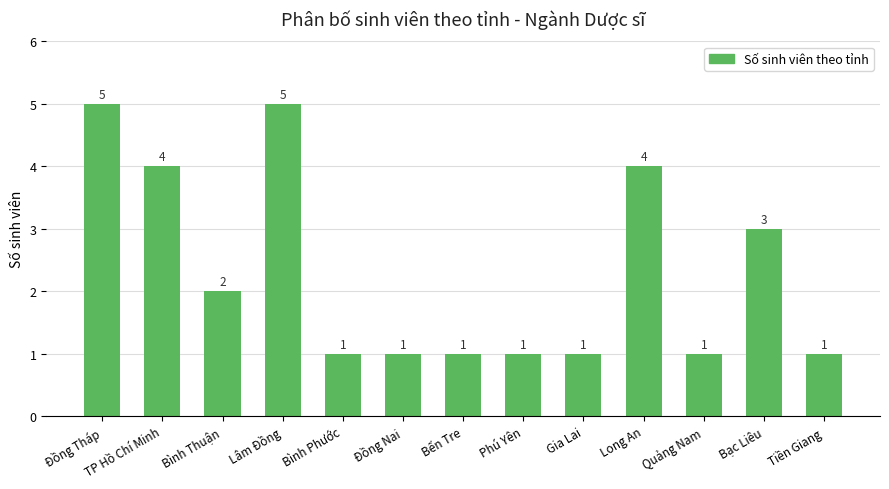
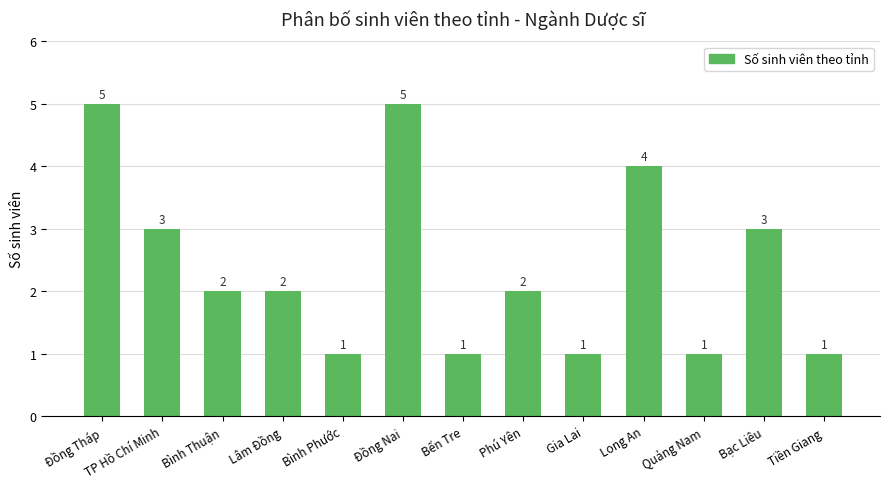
  {
    "Đồng Tháp": 5,
-   "TP Hồ Chí Minh": 4,
+   "TP Hồ Chí Minh": 3,
    "Bình Thuận": 2,
-   "Lâm Đồng": 5,
+   "Lâm Đồng": 2,
    "Bình Phước": 1,
-   "Đồng Nai": 1,
+   "Đồng Nai": 5,
    "Bến Tre": 1,
-   "Phú Yên": 1,
+   "Phú Yên": 2,
    "Gia Lai": 1,
    "Long An": 4,
    "Quảng Nam": 1,
    "Bạc Liêu": 3,
    "Tiền Giang": 1
  }
